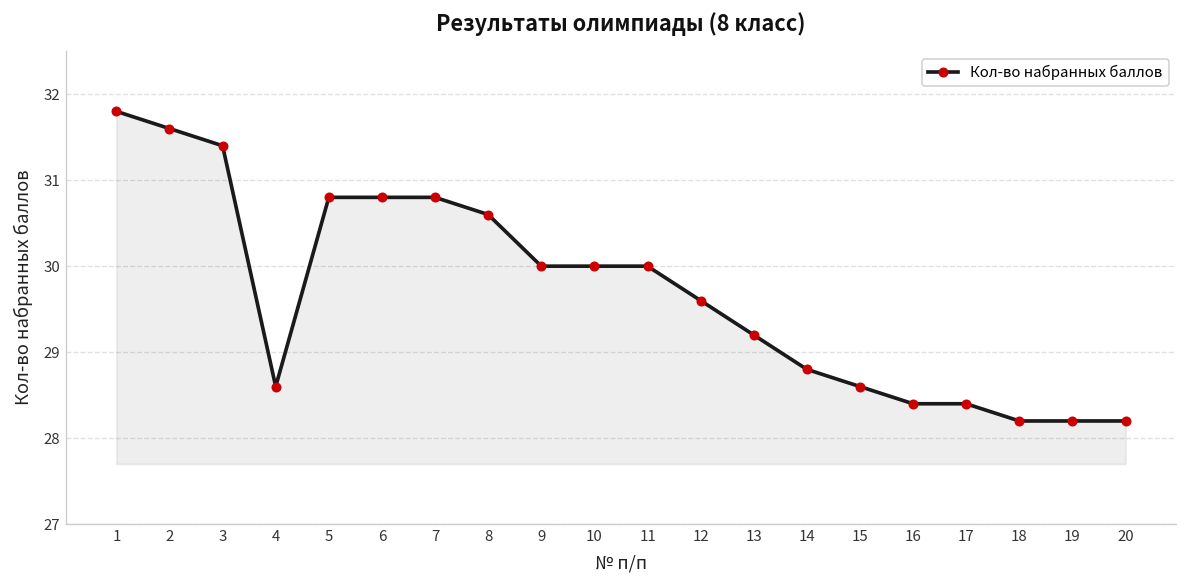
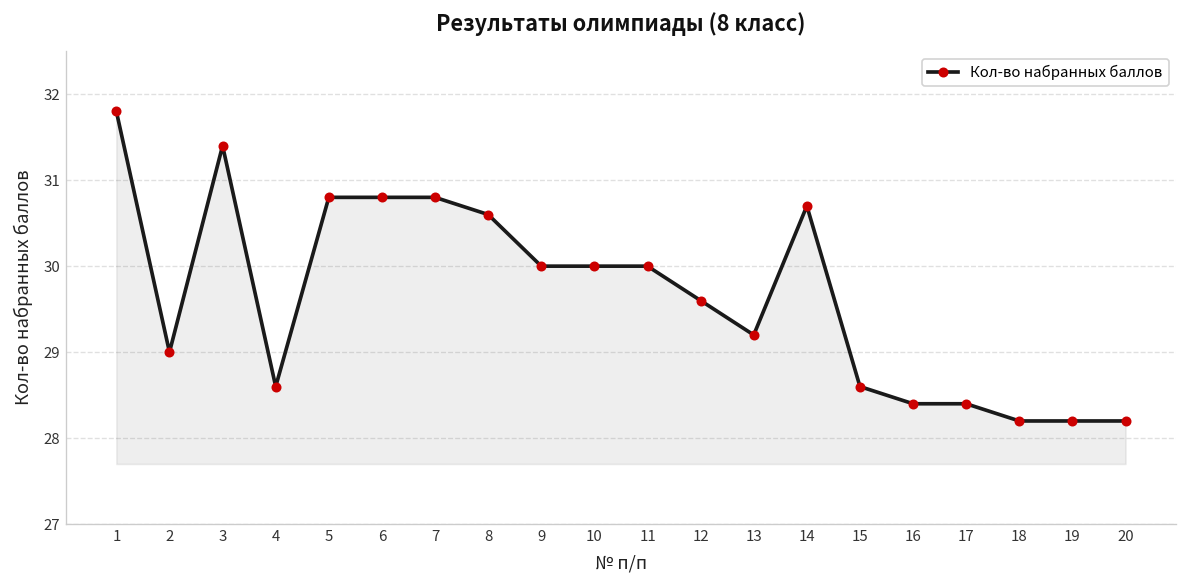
  {
    "1": 31.8,
-   "2": 31.6,
+   "2": 29.0,
    "3": 31.4,
    "4": 28.6,
    "5": 30.8,
    "6": 30.8,
    "7": 30.8,
    "8": 30.6,
    "9": 30.0,
    "10": 30.0,
    "11": 30.0,
    "12": 29.6,
    "13": 29.2,
-   "14": 28.8,
+   "14": 30.7,
    "15": 28.6,
    "16": 28.4,
    "17": 28.4,
    "18": 28.2,
    "19": 28.2,
    "20": 28.2
  }
